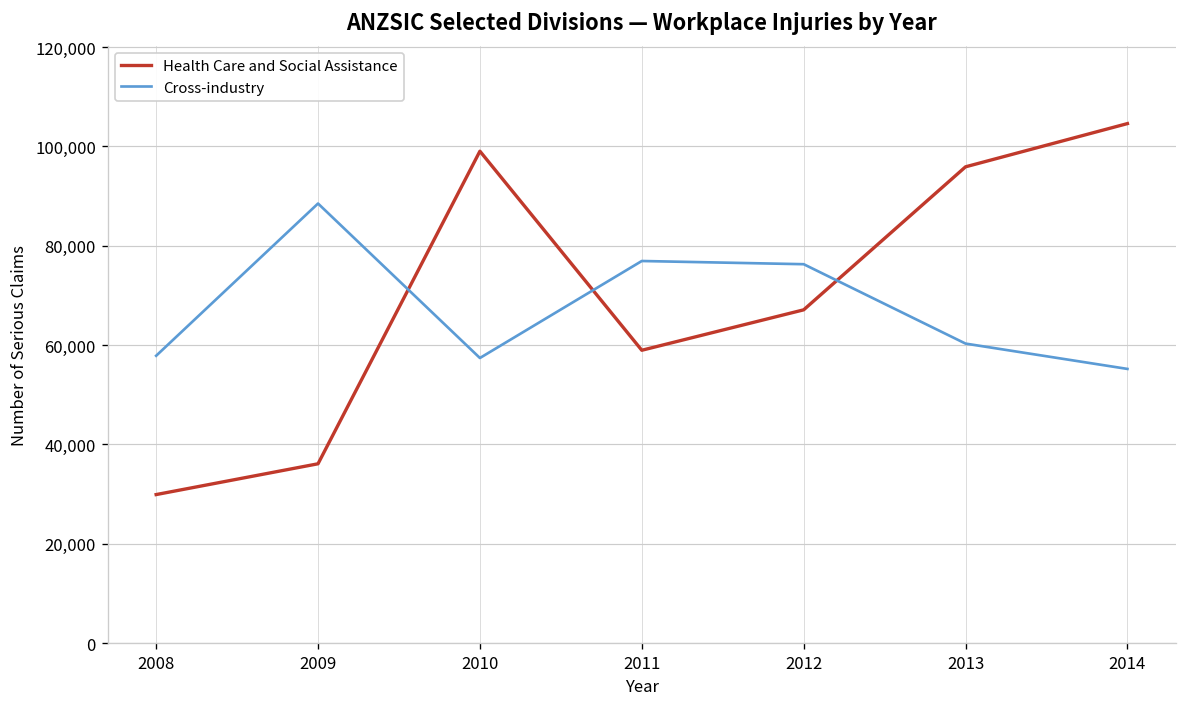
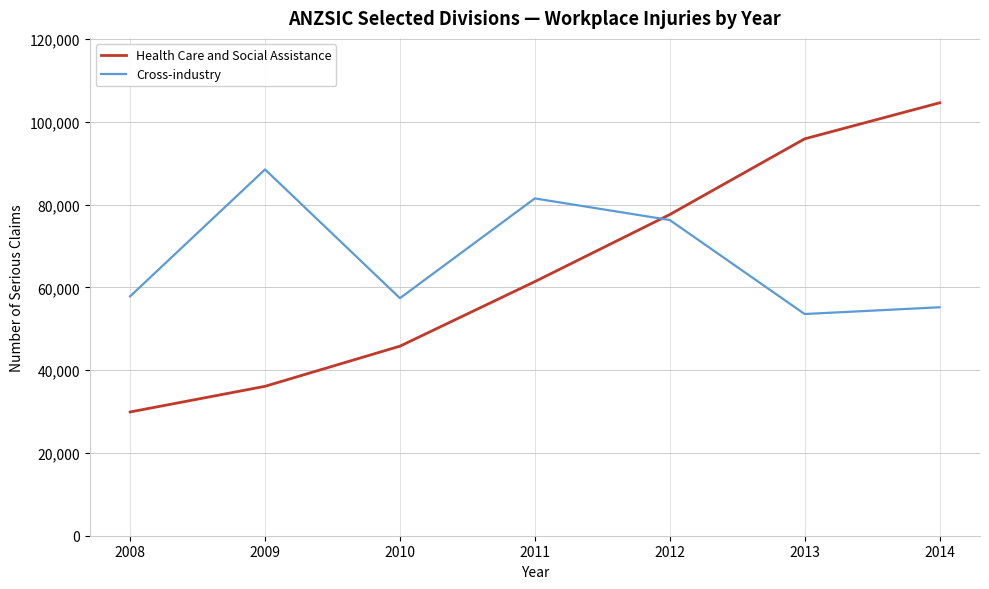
  {
    "Health Care and Social Assistance": {
      "2008": "30,000",
      "2009": "36,000",
-     "2010": "99,000",
-     "2011": "59,000",
-     "2012": "67,000",
+     "2010": "46,000",
+     "2011": "61,000",
+     "2012": "78,000",
      "2013": "96,000",
      "2014": "105,000"
    },
    "Cross-industry": {
      "2008": "58,000",
      "2009": "89,000",
      "2010": "57,000",
-     "2011": "77,000",
+     "2011": "82,000",
      "2012": "76,000",
-     "2013": "60,000",
+     "2013": "54,000",
      "2014": "55,000"
    }
  }
